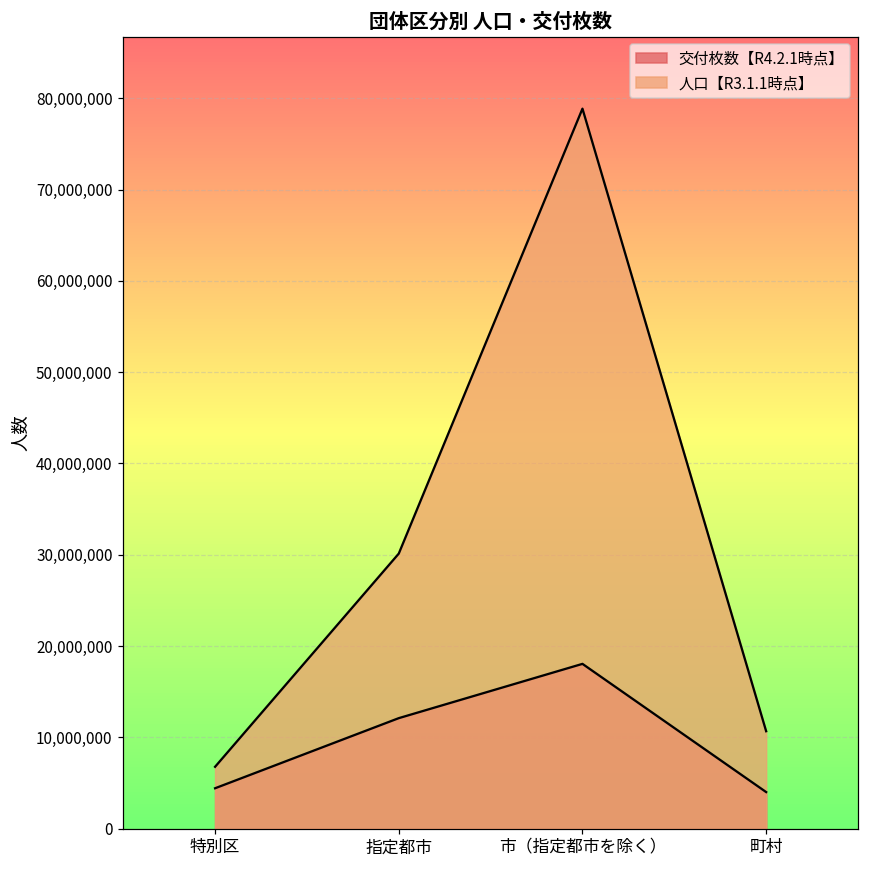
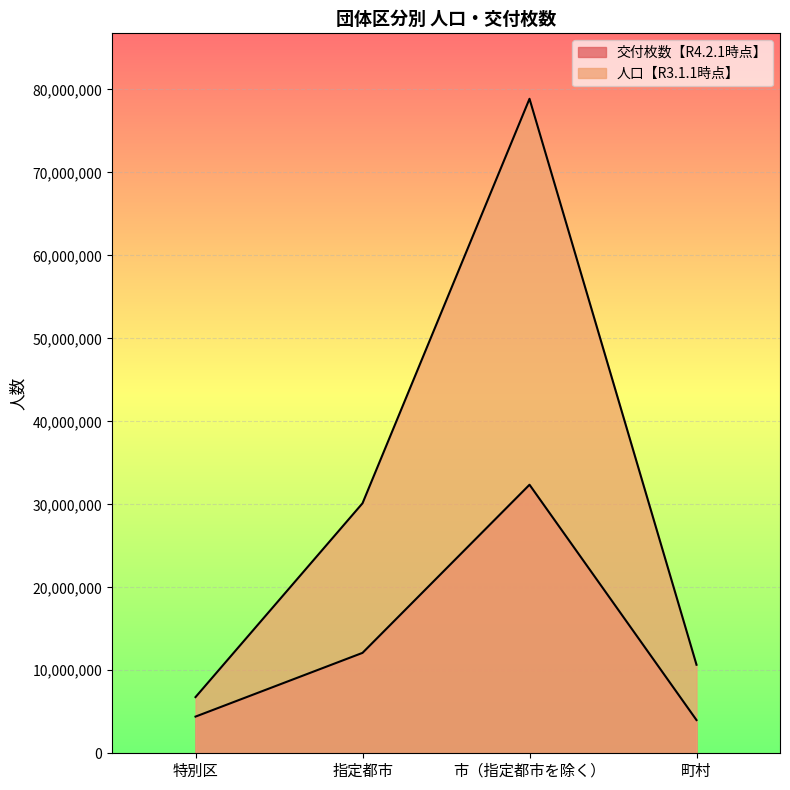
  {
    "交付枚数【R4.2.1時点】": {
      "特別区": "4,000,000",
      "指定都市": "12,000,000",
-     "市（指定都市を除く）": "18,000,000",
+     "市（指定都市を除く）": "32,000,000",
      "町村": "4,000,000"
    },
    "人口【R3.1.1時点】": {
      "特別区": "7,000,000",
      "指定都市": "30,000,000",
      "市（指定都市を除く）": "79,000,000",
      "町村": "11,000,000"
    }
  }
